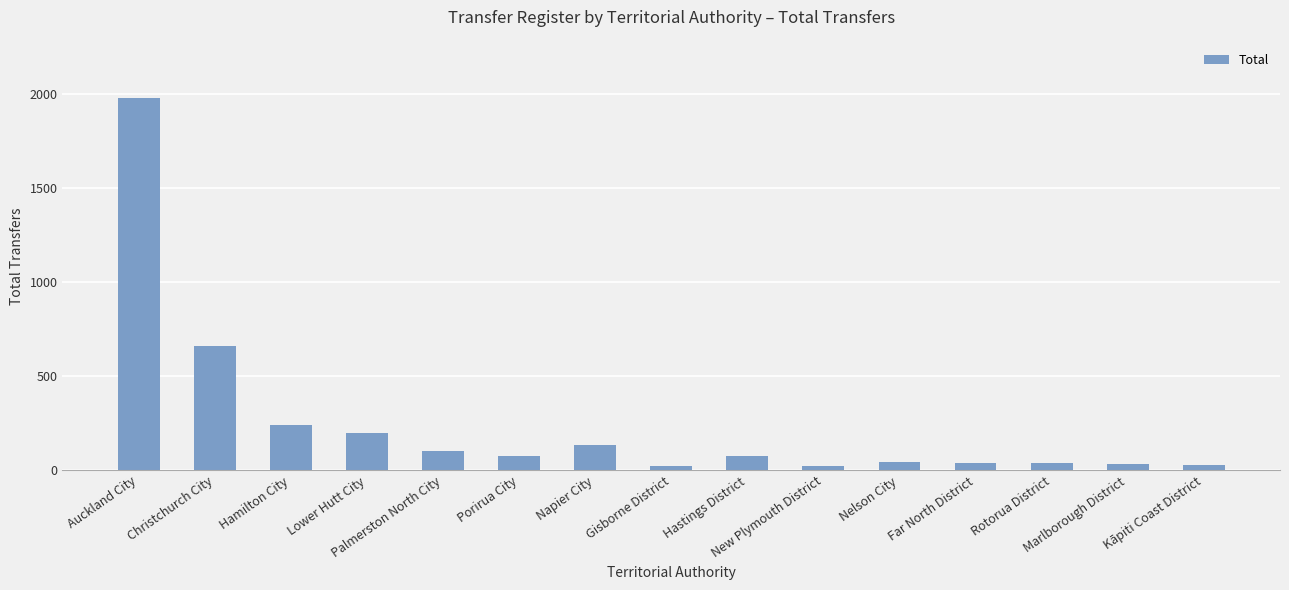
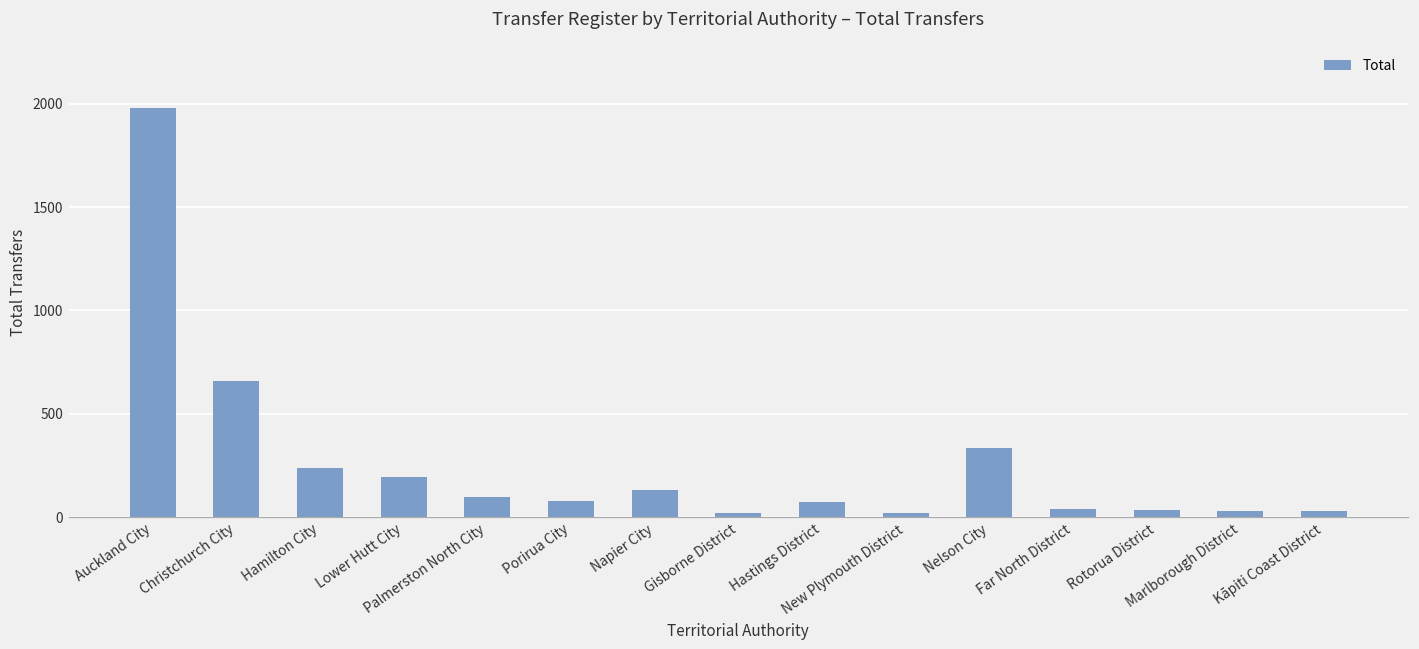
  {
    "Auckland City": 1980,
    "Christchurch City": 660,
    "Hamilton City": 240,
    "Lower Hutt City": 200,
    "Palmerston North City": 100,
    "Porirua City": 80,
    "Napier City": 130,
    "Gisborne District": 20,
    "Hastings District": 70,
    "New Plymouth District": 20,
-   "Nelson City": 40,
+   "Nelson City": 340,
    "Far North District": 40,
    "Rotorua District": 40,
    "Marlborough District": 30,
    "Kāpiti Coast District": 30
  }
